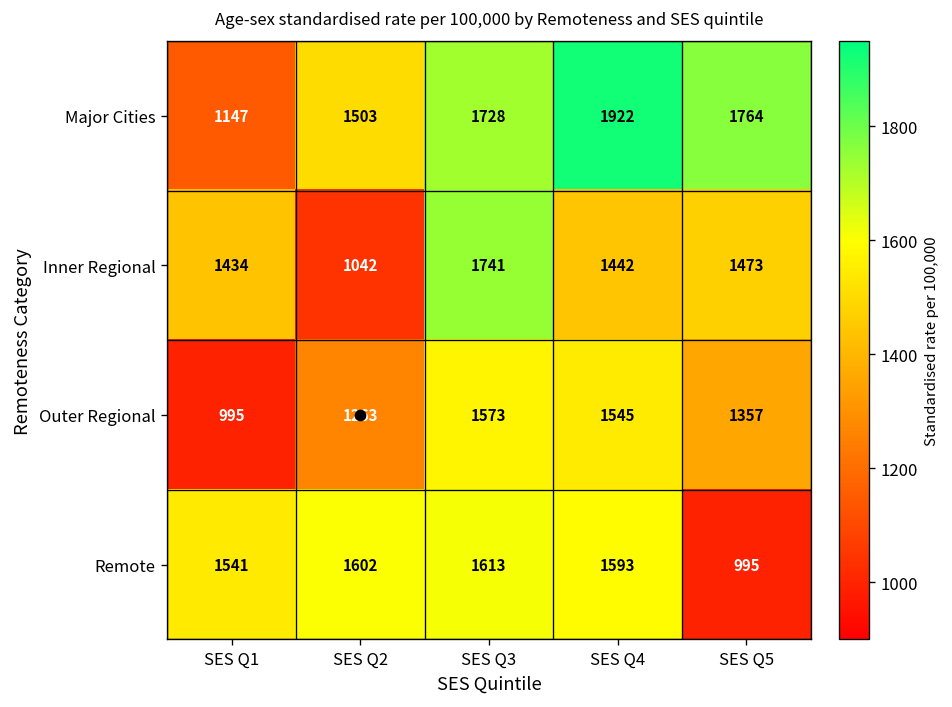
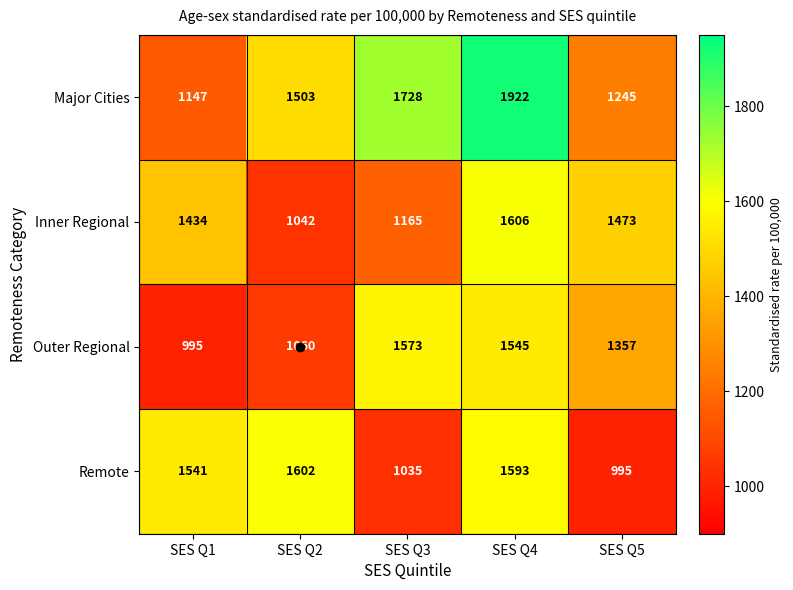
  {
    "Major Cities": {
      "SES Q1": 1147,
      "SES Q2": 1503,
      "SES Q3": 1728,
      "SES Q4": 1922,
-     "SES Q5": 1764
+     "SES Q5": 1245
    },
    "Inner Regional": {
      "SES Q1": 1434,
      "SES Q2": 1042,
-     "SES Q3": 1741,
-     "SES Q4": 1442,
+     "SES Q3": 1165,
+     "SES Q4": 1606,
      "SES Q5": 1473
    },
    "Outer Regional": {
      "SES Q1": 995,
-     "SES Q2": 1263,
+     "SES Q2": 1060,
      "SES Q3": 1573,
      "SES Q4": 1545,
      "SES Q5": 1357
    },
    "Remote": {
      "SES Q1": 1541,
      "SES Q2": 1602,
-     "SES Q3": 1613,
+     "SES Q3": 1035,
      "SES Q4": 1593,
      "SES Q5": 995
    }
  }
